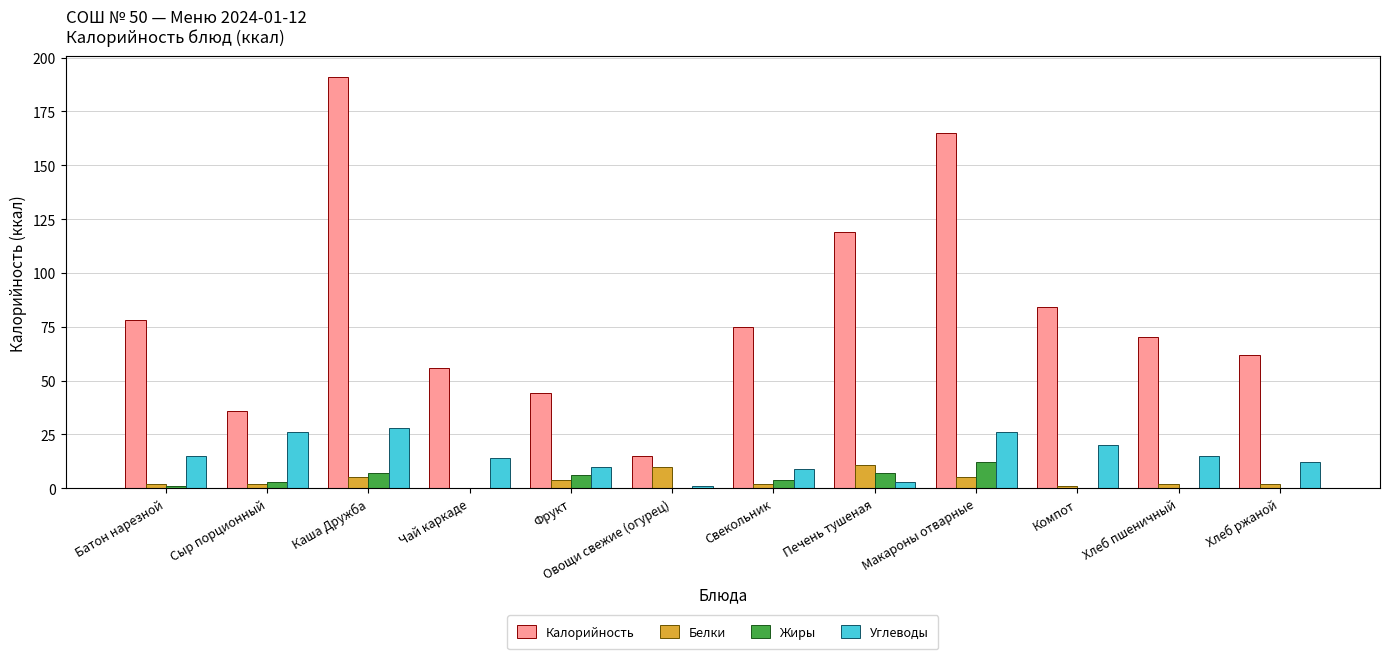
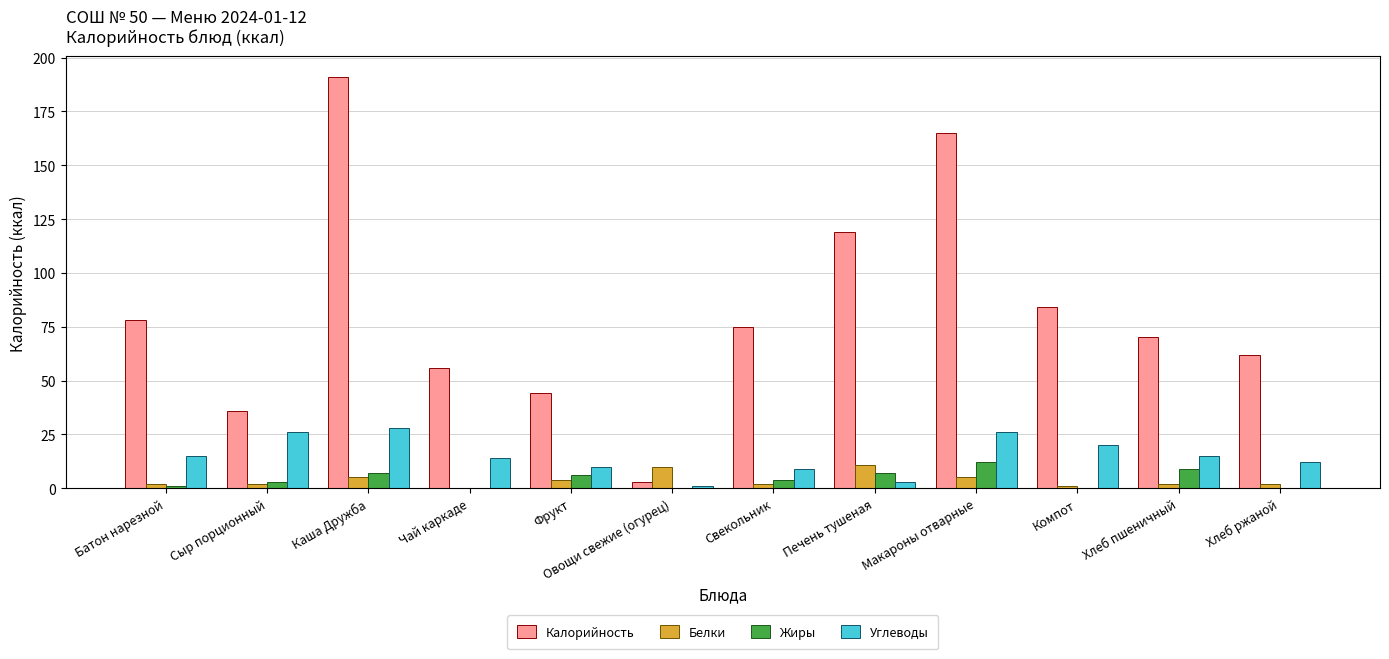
  {
    "Калорийность": {
      "Батон нарезной": 78,
      "Сыр порционный": 36,
      "Каша Дружба": 191,
      "Чай каркаде": 56,
      "Фрукт": 44,
-     "Овощи свежие (огурец)": 15,
+     "Овощи свежие (огурец)": 3,
      "Свекольник": 75,
      "Печень тушеная": 119,
      "Макароны отварные": 165,
      "Компот": 84,
      "Хлеб пшеничный": 70,
      "Хлеб ржаной": 62
    },
    "Белки": {
      "Батон нарезной": 2,
      "Сыр порционный": 2,
      "Каша Дружба": 5,
      "Чай каркаде": 0,
      "Фрукт": 4,
      "Овощи свежие (огурец)": 10,
      "Свекольник": 2,
      "Печень тушеная": 11,
      "Макароны отварные": 5,
      "Хлеб пшеничный": 2,
      "Хлеб ржаной": 2
    },
    "Жиры": {
      "Сыр порционный": 3,
      "Каша Дружба": 7,
      "Чай каркаде": 0,
      "Фрукт": 6,
      "Овощи свежие (огурец)": 0,
      "Свекольник": 4,
      "Печень тушеная": 7,
      "Макароны отварные": 12,
      "Компот": 0,
-     "Хлеб пшеничный": 0,
+     "Хлеб пшеничный": 9,
      "Хлеб ржаной": 0
    },
    "Углеводы": {
      "Батон нарезной": 15,
      "Сыр порционный": 26,
      "Каша Дружба": 28,
      "Чай каркаде": 14,
      "Фрукт": 10,
      "Свекольник": 9,
      "Печень тушеная": 3,
      "Макароны отварные": 26,
      "Компот": 20,
      "Хлеб пшеничный": 15,
      "Хлеб ржаной": 12
    }
  }
